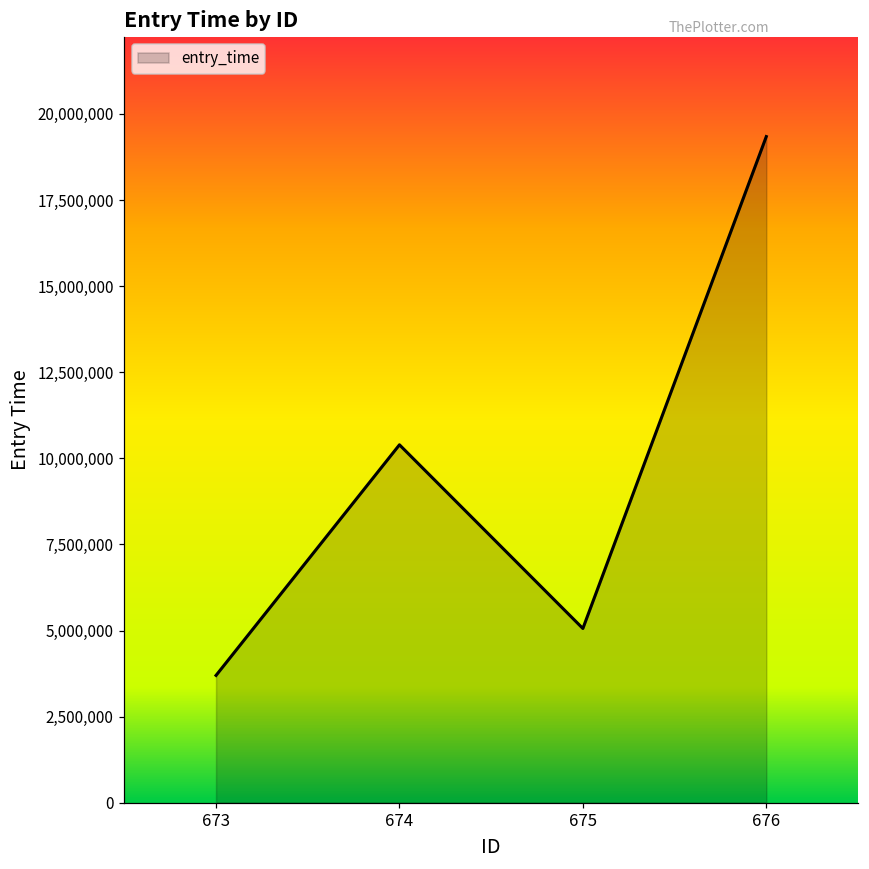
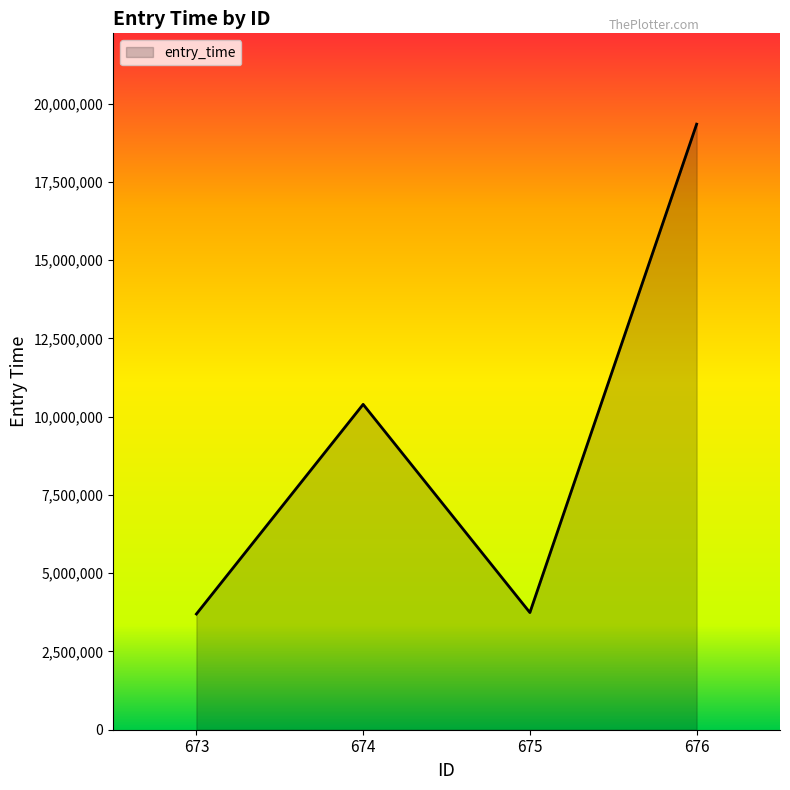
  {
    "673": "3,700,000",
    "674": "10,400,000",
-   "675": "5,100,000",
+   "675": "3,700,000",
    "676": "19,300,000"
  }
